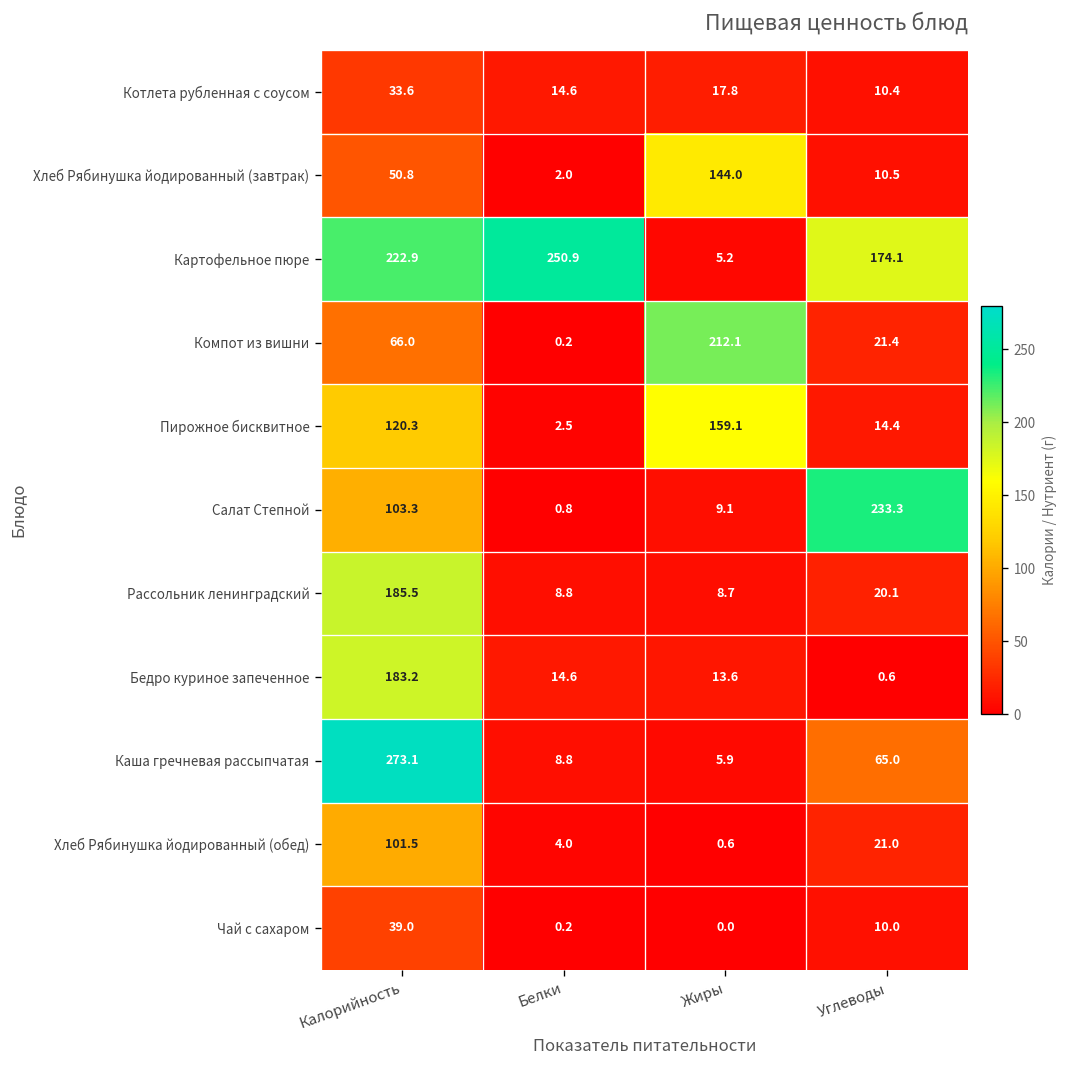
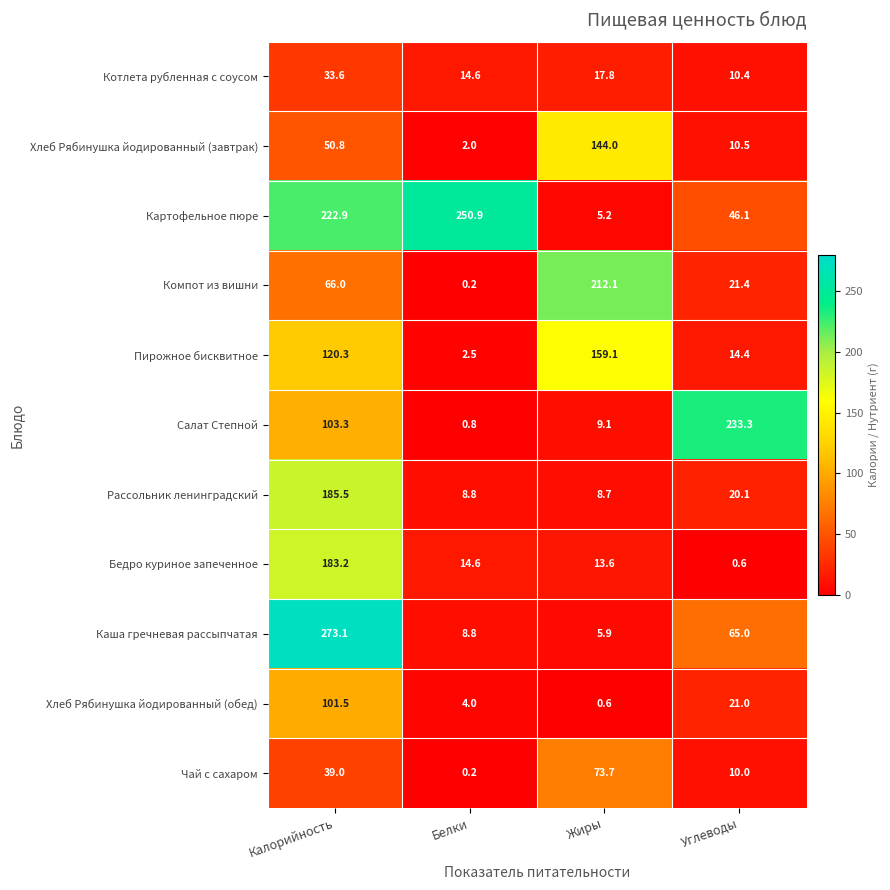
  {
    "Котлета рубленная с соусом": {
      "Калорийность": 33.6,
      "Белки": 14.6,
      "Жиры": 17.8,
      "Углеводы": 10.4
    },
    "Хлеб Рябинушка йодированный (завтрак)": {
      "Калорийность": 50.8,
      "Белки": 2.0,
      "Жиры": 144.0,
      "Углеводы": 10.5
    },
    "Картофельное пюре": {
      "Калорийность": 222.9,
      "Белки": 250.9,
      "Жиры": 5.2,
-     "Углеводы": 174.1
+     "Углеводы": 46.1
    },
    "Компот из вишни": {
      "Калорийность": 66.0,
      "Белки": 0.2,
      "Жиры": 212.1,
      "Углеводы": 21.4
    },
    "Пирожное бисквитное": {
      "Калорийность": 120.3,
      "Белки": 2.5,
      "Жиры": 159.1,
      "Углеводы": 14.4
    },
    "Салат Степной": {
      "Калорийность": 103.3,
      "Белки": 0.8,
      "Жиры": 9.1,
      "Углеводы": 233.3
    },
    "Рассольник ленинградский": {
      "Калорийность": 185.5,
      "Белки": 8.8,
      "Жиры": 8.7,
      "Углеводы": 20.1
    },
    "Бедро куриное запеченное": {
      "Калорийность": 183.2,
      "Белки": 14.6,
      "Жиры": 13.6,
      "Углеводы": 0.6
    },
    "Каша гречневая рассыпчатая": {
      "Калорийность": 273.1,
      "Белки": 8.8,
      "Жиры": 5.9,
      "Углеводы": 65.0
    },
    "Хлеб Рябинушка йодированный (обед)": {
      "Калорийность": 101.5,
      "Белки": 4.0,
      "Жиры": 0.6,
      "Углеводы": 21.0
    },
    "Чай с сахаром": {
      "Калорийность": 39.0,
      "Белки": 0.2,
-     "Жиры": 0.0,
+     "Жиры": 73.7,
      "Углеводы": 10.0
    }
  }
